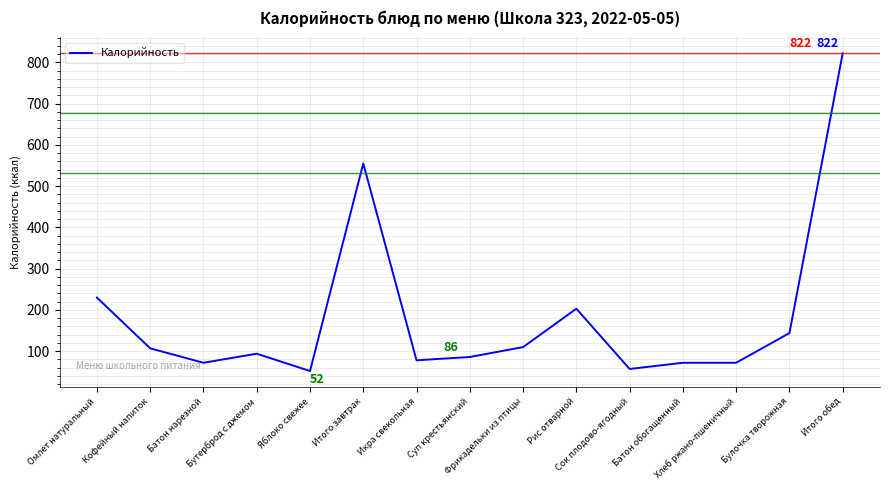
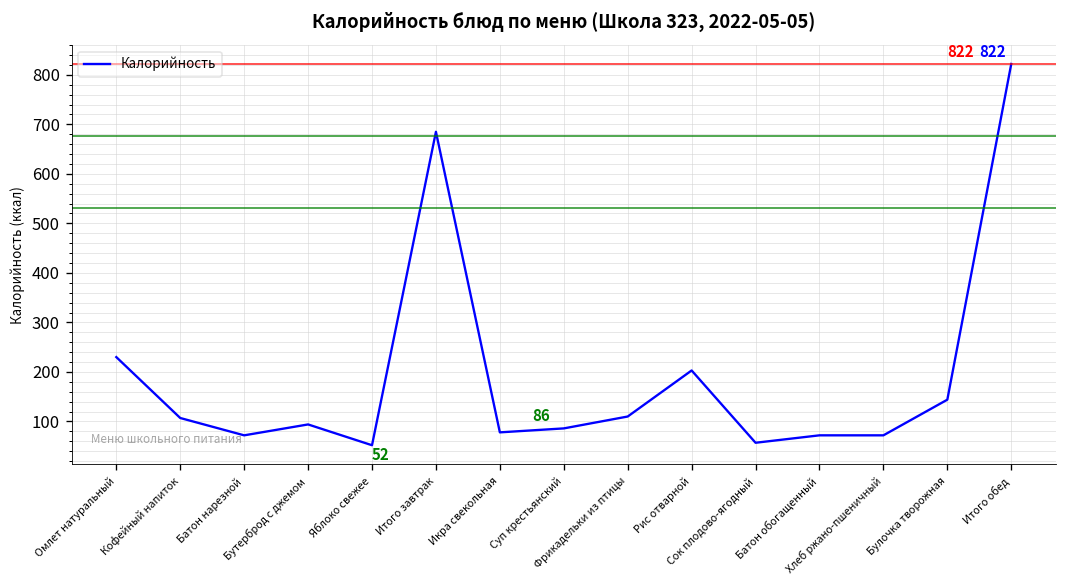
  {
    "Омлет натуральный": 230,
    "Кофейный напиток": 110,
    "Батон нарезной": 70,
    "Бутерброд с джемом": 90,
-   "Итого завтрак": 560,
+   "Итого завтрак": 690,
    "Икра свекольная": 80,
    "Фрикадельки из птицы": 110,
    "Рис отварной": 200,
    "Сок плодово-ягодный": 60,
    "Батон обогащенный": 70,
    "Хлеб ржано-пшеничный": 70,
    "Булочка творожная": 140
  }
